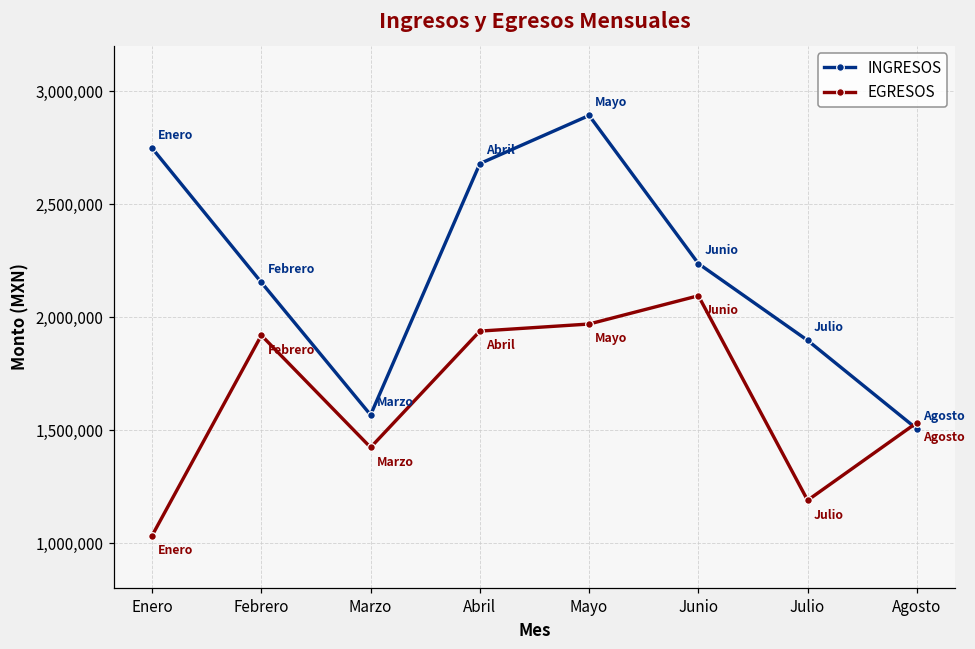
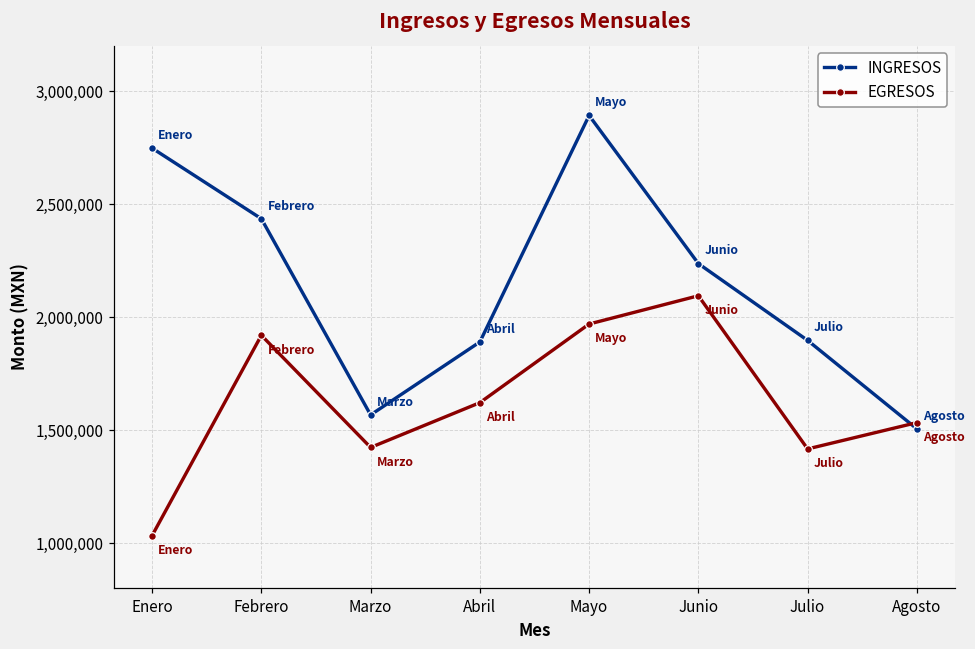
  {
    "INGRESOS": {
      "Enero": "2,750,000",
-     "Febrero": "2,150,000",
+     "Febrero": "2,430,000",
      "Marzo": "1,570,000",
-     "Abril": "2,680,000",
+     "Abril": "1,890,000",
      "Mayo": "2,890,000",
      "Junio": "2,240,000",
      "Julio": "1,900,000",
      "Agosto": "1,510,000"
    },
    "EGRESOS": {
      "Enero": "1,030,000",
      "Febrero": "1,920,000",
      "Marzo": "1,420,000",
-     "Abril": "1,940,000",
+     "Abril": "1,620,000",
      "Mayo": "1,970,000",
      "Junio": "2,090,000",
-     "Julio": "1,190,000",
+     "Julio": "1,420,000",
      "Agosto": "1,530,000"
    }
  }
